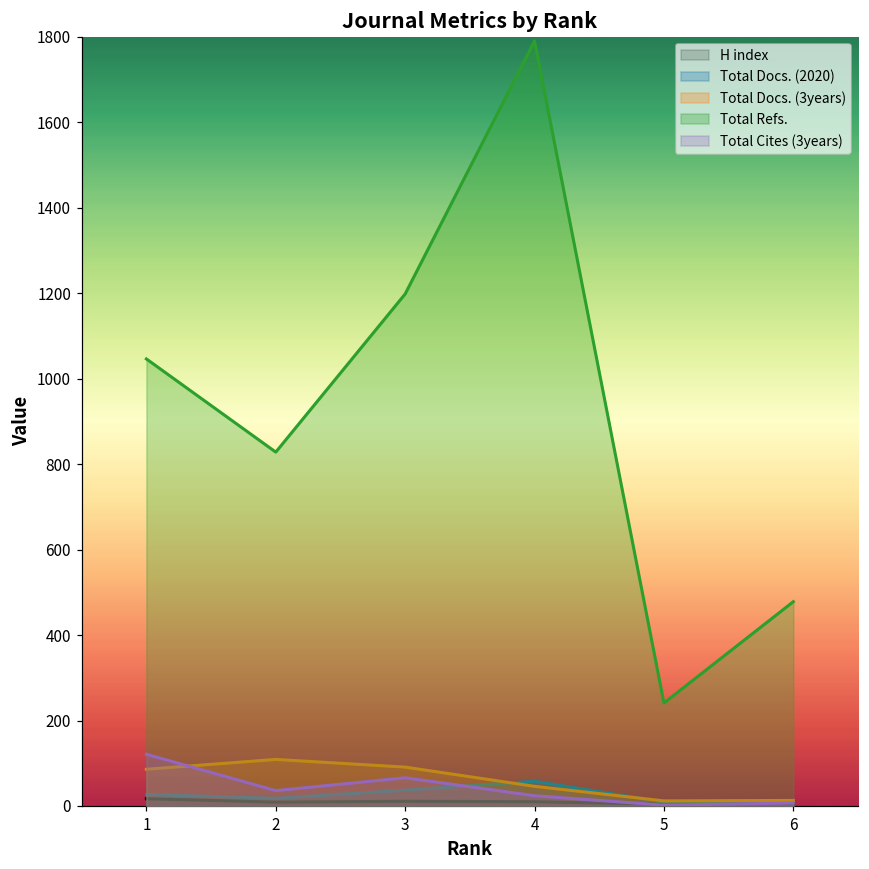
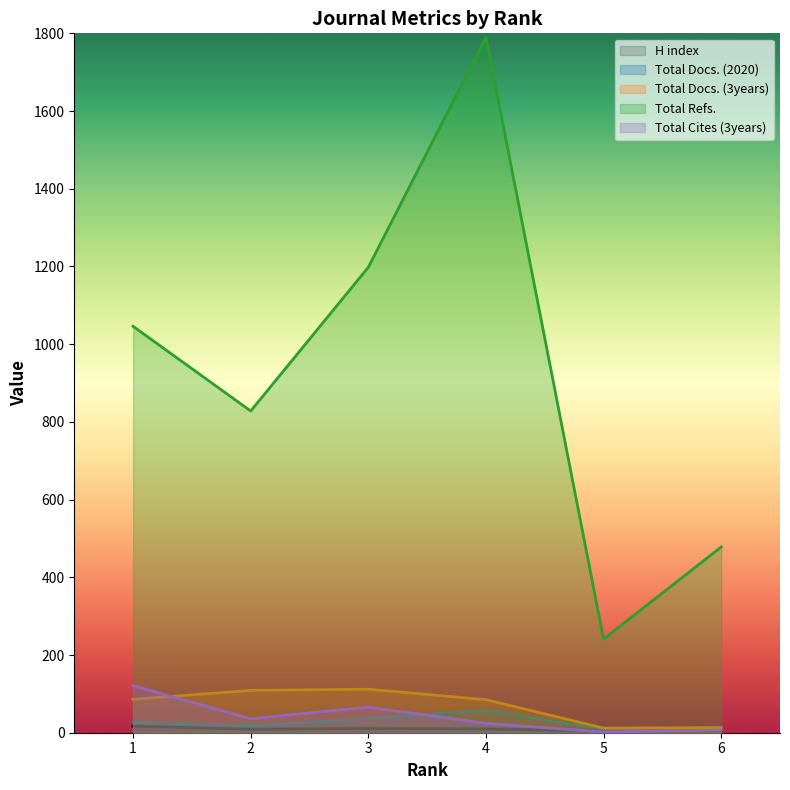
  {
    "Total Docs. (3years)": {
      "1": 90,
      "2": 110,
-     "3": 90,
-     "4": 50
+     "3": 110,
+     "4": 90
    }
  }
